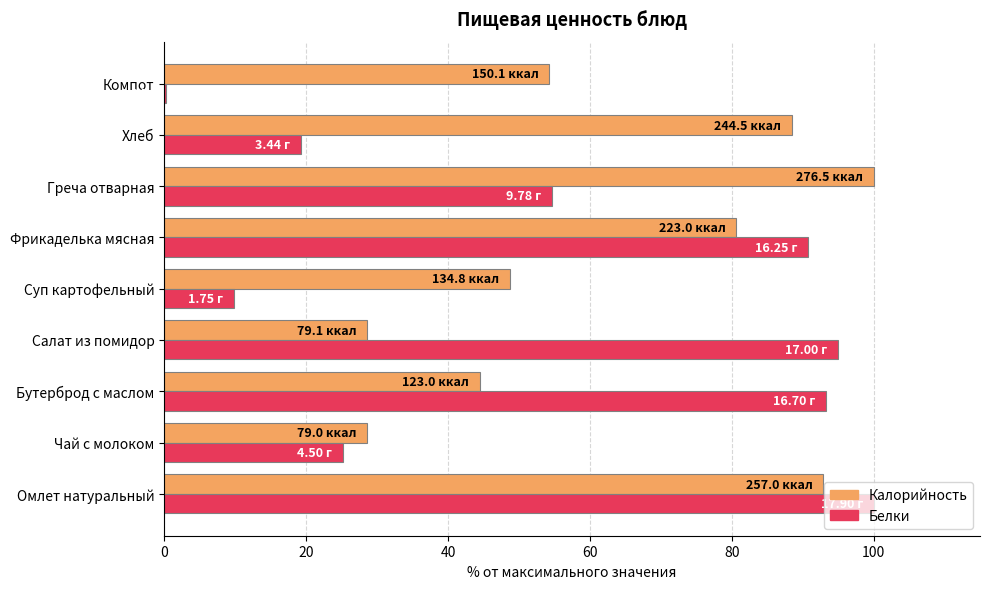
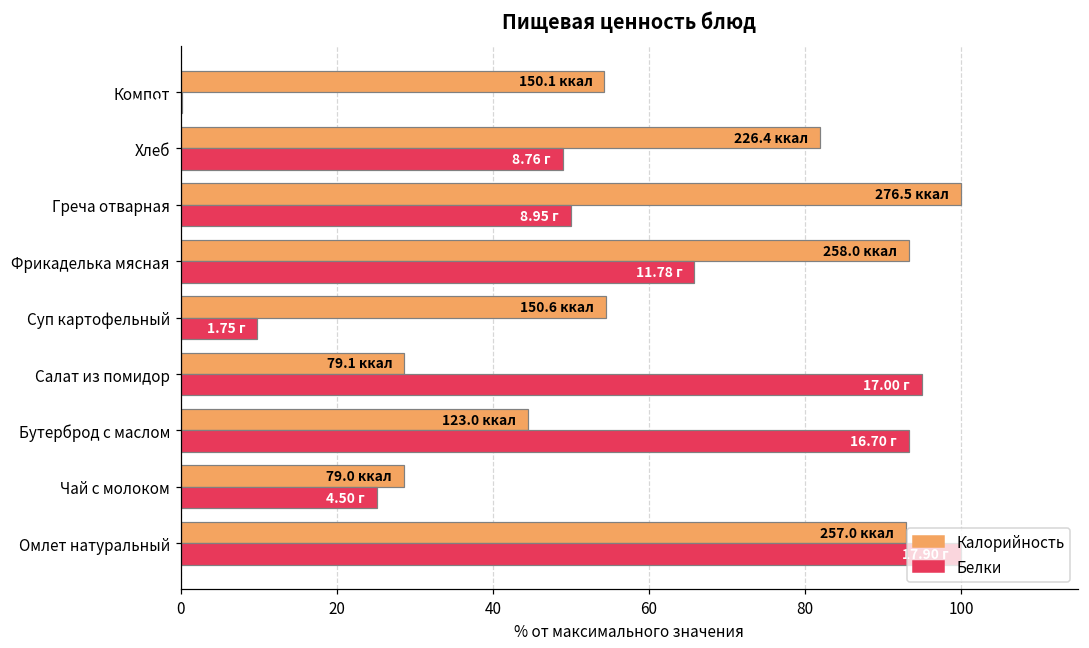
  {
    "Калорийность": {
-     "Хлеб": 244.5,
-     "Фрикаделька мясная": 223.0,
-     "Суп картофельный": 134.8
+     "Хлеб": 226.4,
+     "Фрикаделька мясная": 258.0,
+     "Суп картофельный": 150.6
    },
    "Белки": {
-     "Хлеб": 3.44,
-     "Греча отварная": 9.78,
-     "Фрикаделька мясная": 16.25
+     "Хлеб": 8.76,
+     "Греча отварная": 8.95,
+     "Фрикаделька мясная": 11.78
    }
  }
